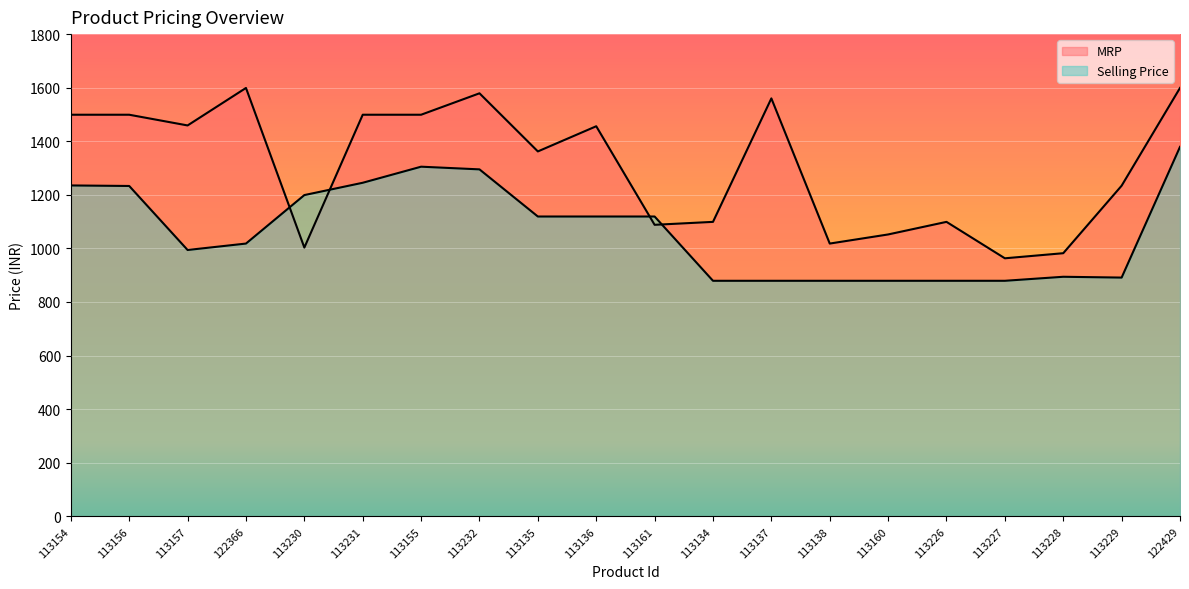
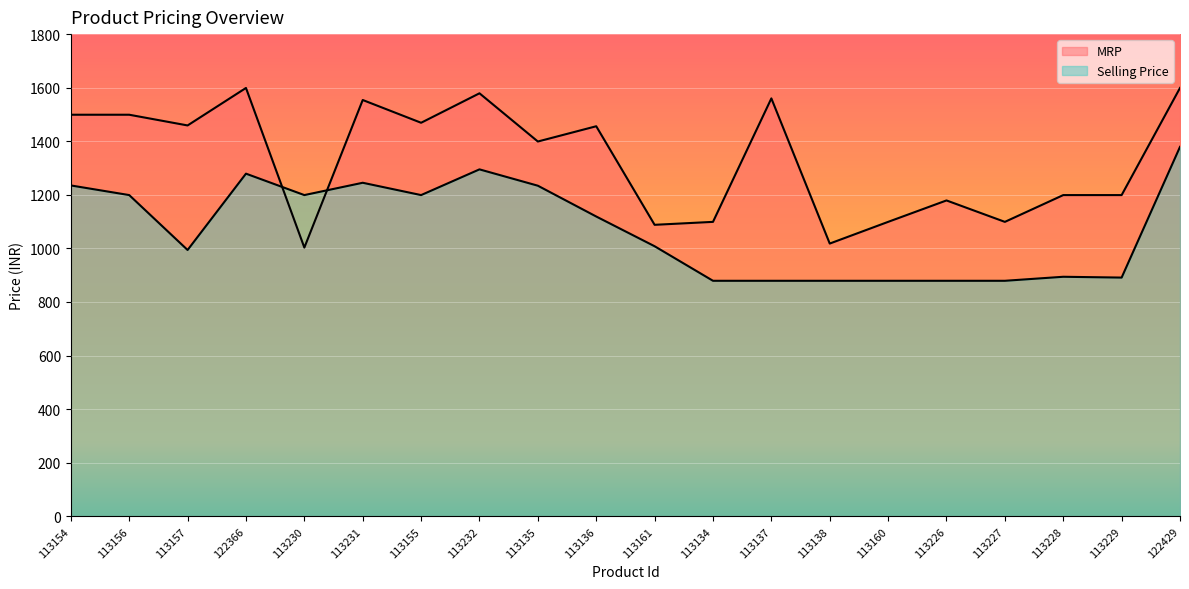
  {
    "MRP": {
      "113154": 1500,
      "113156": 1500,
      "113157": 1460,
      "122366": 1600,
      "113230": 1000,
-     "113231": 1500,
-     "113155": 1500,
+     "113231": 1550,
+     "113155": 1470,
      "113232": 1580,
-     "113135": 1360,
+     "113135": 1400,
      "113136": 1460,
      "113161": 1090,
      "113134": 1100,
      "113137": 1560,
      "113138": 1020,
-     "113160": 1050,
-     "113226": 1100,
-     "113227": 960,
-     "113228": 980,
-     "113229": 1230,
+     "113160": 1100,
+     "113226": 1180,
+     "113227": 1100,
+     "113228": 1200,
+     "113229": 1200,
      "122429": 1600
    },
    "Selling Price": {
      "113154": 1240,
-     "113156": 1230,
+     "113156": 1200,
      "113157": 990,
-     "122366": 1020,
+     "122366": 1280,
      "113230": 1200,
      "113231": 1250,
-     "113155": 1310,
+     "113155": 1200,
      "113232": 1300,
-     "113135": 1120,
+     "113135": 1230,
      "113136": 1120,
-     "113161": 1120,
+     "113161": 1010,
      "113134": 880,
      "113137": 880,
      "113138": 880,
      "113160": 880,
      "113226": 880,
      "113227": 880,
      "113228": 890,
      "113229": 890,
      "122429": 1380
    }
  }
